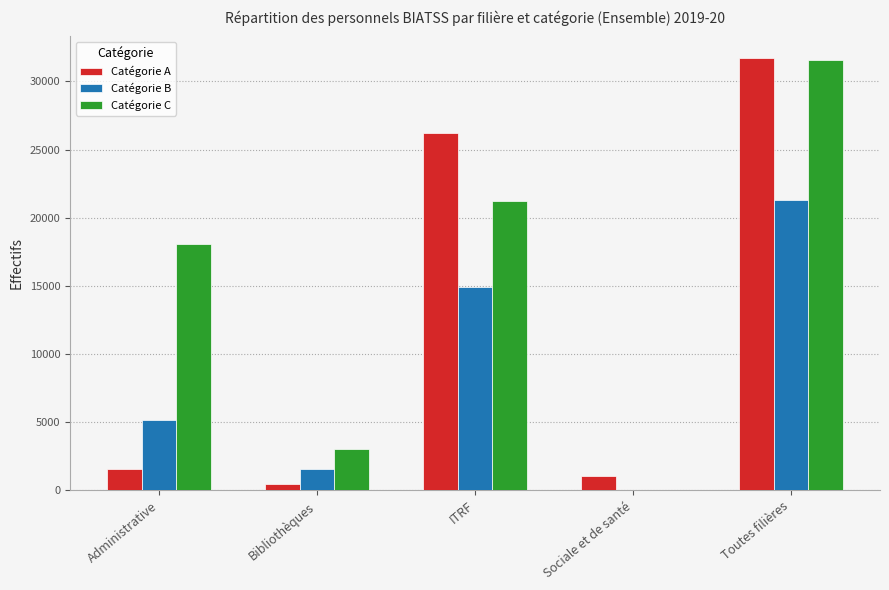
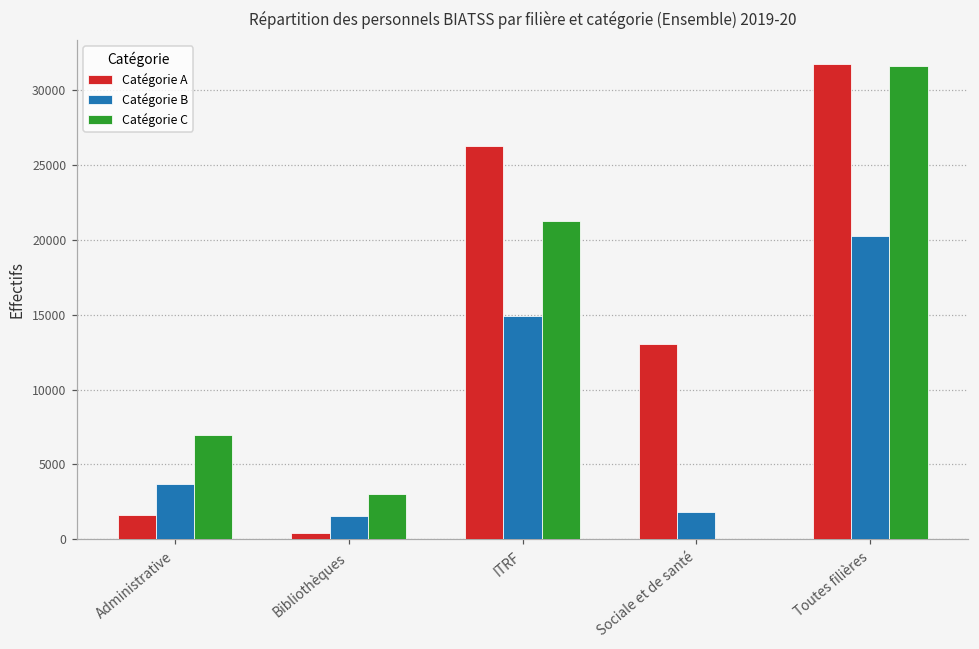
  {
    "Catégorie A": {
      "Administrative": 1600,
      "Bibliothèques": 500,
      "ITRF": 26200,
-     "Sociale et de santé": 1000,
+     "Sociale et de santé": 13000,
      "Toutes filières": 31700
    },
    "Catégorie B": {
-     "Administrative": 5200,
+     "Administrative": 3700,
      "Bibliothèques": 1600,
      "ITRF": 14900,
-     "Sociale et de santé": 0,
-     "Toutes filières": 21300
+     "Sociale et de santé": 1800,
+     "Toutes filières": 20200
    },
    "Catégorie C": {
-     "Administrative": 18100,
+     "Administrative": 6900,
      "Bibliothèques": 3100,
      "ITRF": 21200,
      "Sociale et de santé": 0,
      "Toutes filières": 31600
    }
  }
